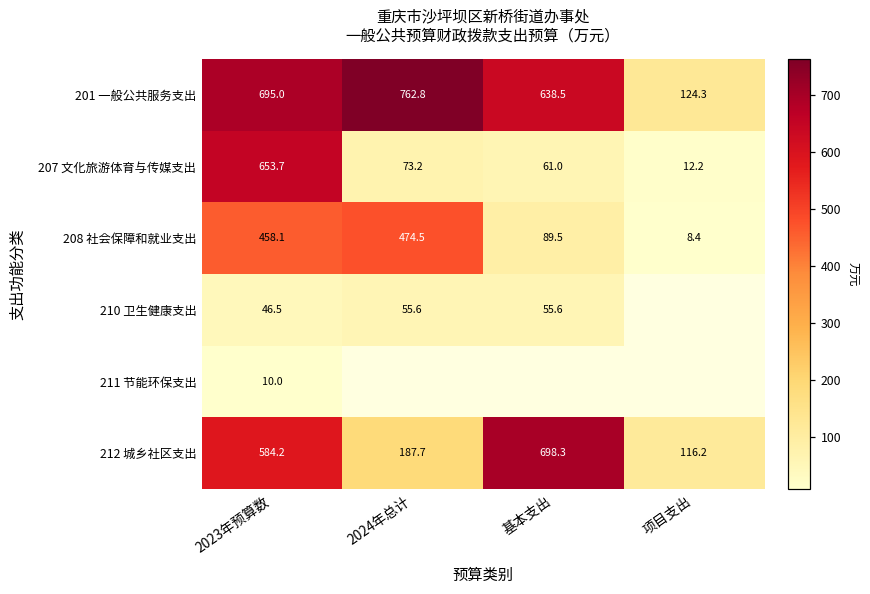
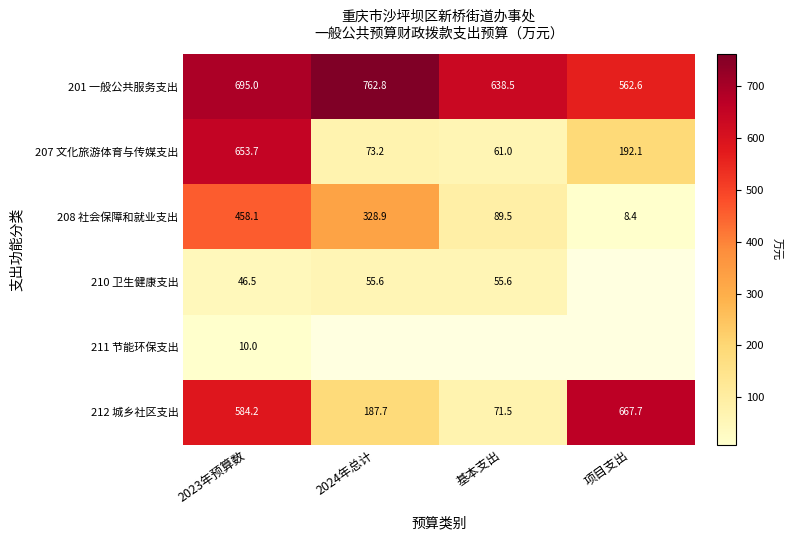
  {
    "201 一般公共服务支出": {
      "2023年预算数": 695.0,
      "2024年总计": 762.8,
      "基本支出": 638.5,
-     "项目支出": 124.3
+     "项目支出": 562.6
    },
    "207 文化旅游体育与传媒支出": {
      "2023年预算数": 653.7,
      "2024年总计": 73.2,
      "基本支出": 61.0,
-     "项目支出": 12.2
+     "项目支出": 192.1
    },
    "208 社会保障和就业支出": {
      "2023年预算数": 458.1,
-     "2024年总计": 474.5,
+     "2024年总计": 328.9,
      "基本支出": 89.5,
      "项目支出": 8.4
    },
    "210 卫生健康支出": {
      "2023年预算数": 46.5,
      "2024年总计": 55.6,
      "基本支出": 55.6
    },
    "211 节能环保支出": {
      "2023年预算数": 10.0
    },
    "212 城乡社区支出": {
      "2023年预算数": 584.2,
      "2024年总计": 187.7,
-     "基本支出": 698.3,
-     "项目支出": 116.2
+     "基本支出": 71.5,
+     "项目支出": 667.7
    }
  }
